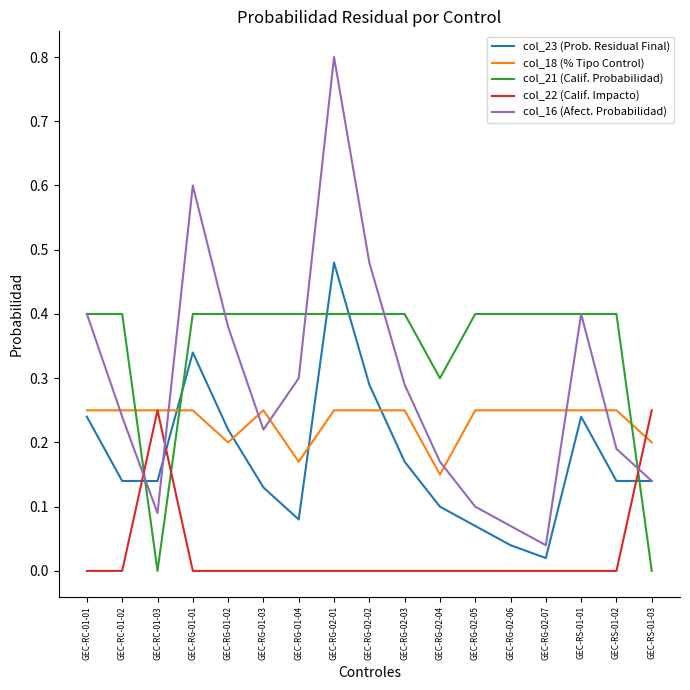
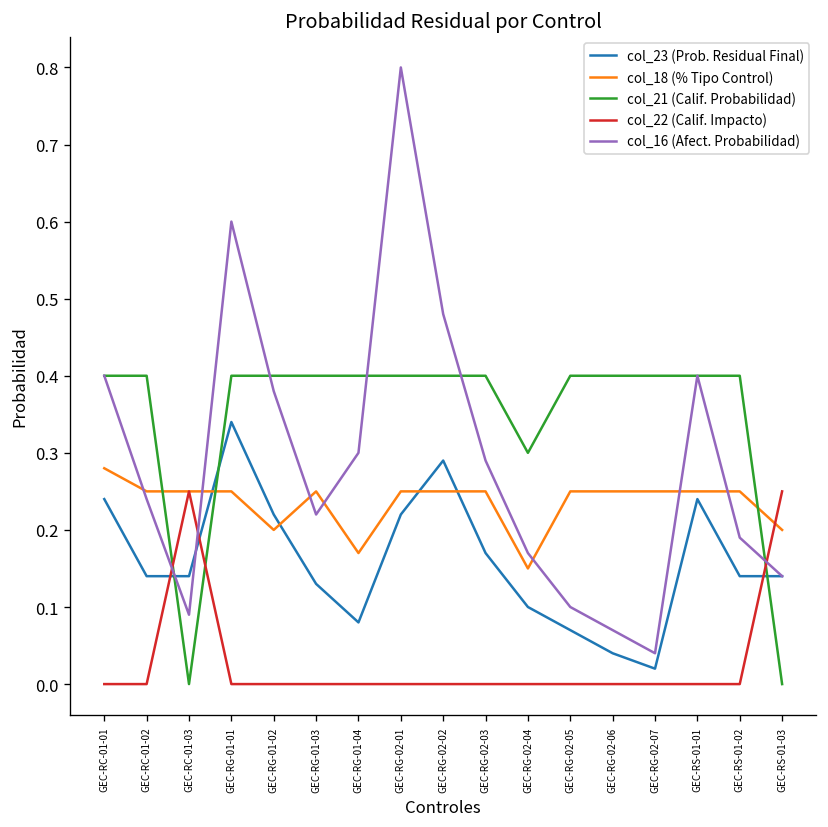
  {
    "col_23 (Prob. Residual Final)": {
      "GEC-RC-01-01": 0.24,
      "GEC-RC-01-02": 0.14,
      "GEC-RC-01-03": 0.14,
      "GEC-RG-01-01": 0.34,
      "GEC-RG-01-02": 0.22,
      "GEC-RG-01-03": 0.13,
      "GEC-RG-01-04": 0.08,
-     "GEC-RG-02-01": 0.48,
+     "GEC-RG-02-01": 0.22,
      "GEC-RG-02-02": 0.29,
      "GEC-RG-02-03": 0.17,
      "GEC-RG-02-04": 0.10,
      "GEC-RG-02-05": 0.07,
      "GEC-RG-02-06": 0.04,
      "GEC-RG-02-07": 0.02,
      "GEC-RS-01-01": 0.24,
      "GEC-RS-01-02": 0.14
    },
    "col_18 (% Tipo Control)": {
-     "GEC-RC-01-01": 0.25,
+     "GEC-RC-01-01": 0.28,
      "GEC-RC-01-02": 0.25,
      "GEC-RG-01-01": 0.25,
      "GEC-RG-01-02": 0.20,
      "GEC-RG-01-03": 0.25,
      "GEC-RG-01-04": 0.17,
      "GEC-RG-02-01": 0.25,
      "GEC-RG-02-02": 0.25,
      "GEC-RG-02-03": 0.25,
      "GEC-RG-02-04": 0.15,
      "GEC-RG-02-05": 0.25,
      "GEC-RG-02-06": 0.25,
      "GEC-RG-02-07": 0.25,
      "GEC-RS-01-01": 0.25,
      "GEC-RS-01-02": 0.25,
      "GEC-RS-01-03": 0.20
    },
    "col_21 (Calif. Probabilidad)": {
      "GEC-RC-01-02": 0.40,
      "GEC-RC-01-03": 0.00,
      "GEC-RG-01-01": 0.40,
      "GEC-RG-01-02": 0.40,
      "GEC-RG-01-03": 0.40,
      "GEC-RG-01-04": 0.40,
      "GEC-RG-02-01": 0.40,
      "GEC-RG-02-02": 0.40,
      "GEC-RG-02-03": 0.40,
      "GEC-RG-02-04": 0.30,
      "GEC-RG-02-05": 0.40,
      "GEC-RG-02-06": 0.40,
      "GEC-RG-02-07": 0.40,
      "GEC-RS-01-02": 0.40,
      "GEC-RS-01-03": 0.00
    },
    "col_22 (Calif. Impacto)": {
      "GEC-RC-01-01": 0.00,
      "GEC-RC-01-02": 0.00,
      "GEC-RG-01-01": 0.00,
      "GEC-RG-01-02": 0.00,
      "GEC-RG-01-03": 0.00,
      "GEC-RG-01-04": 0.00,
      "GEC-RG-02-01": 0.00,
      "GEC-RG-02-02": 0.00,
      "GEC-RG-02-03": 0.00,
      "GEC-RG-02-04": 0.00,
      "GEC-RG-02-05": 0.00,
      "GEC-RG-02-06": 0.00,
      "GEC-RG-02-07": 0.00,
      "GEC-RS-01-01": 0.00,
      "GEC-RS-01-02": 0.00,
      "GEC-RS-01-03": 0.25
    },
    "col_16 (Afect. Probabilidad)": {
      "GEC-RC-01-02": 0.24,
      "GEC-RC-01-03": 0.09,
      "GEC-RG-01-01": 0.60,
      "GEC-RG-01-02": 0.38,
      "GEC-RG-01-03": 0.22,
      "GEC-RG-01-04": 0.30,
      "GEC-RG-02-01": 0.80,
      "GEC-RG-02-02": 0.48,
      "GEC-RG-02-03": 0.29,
      "GEC-RG-02-04": 0.17,
      "GEC-RG-02-05": 0.10,
      "GEC-RG-02-06": 0.07,
      "GEC-RG-02-07": 0.04,
      "GEC-RS-01-02": 0.19
    }
  }
